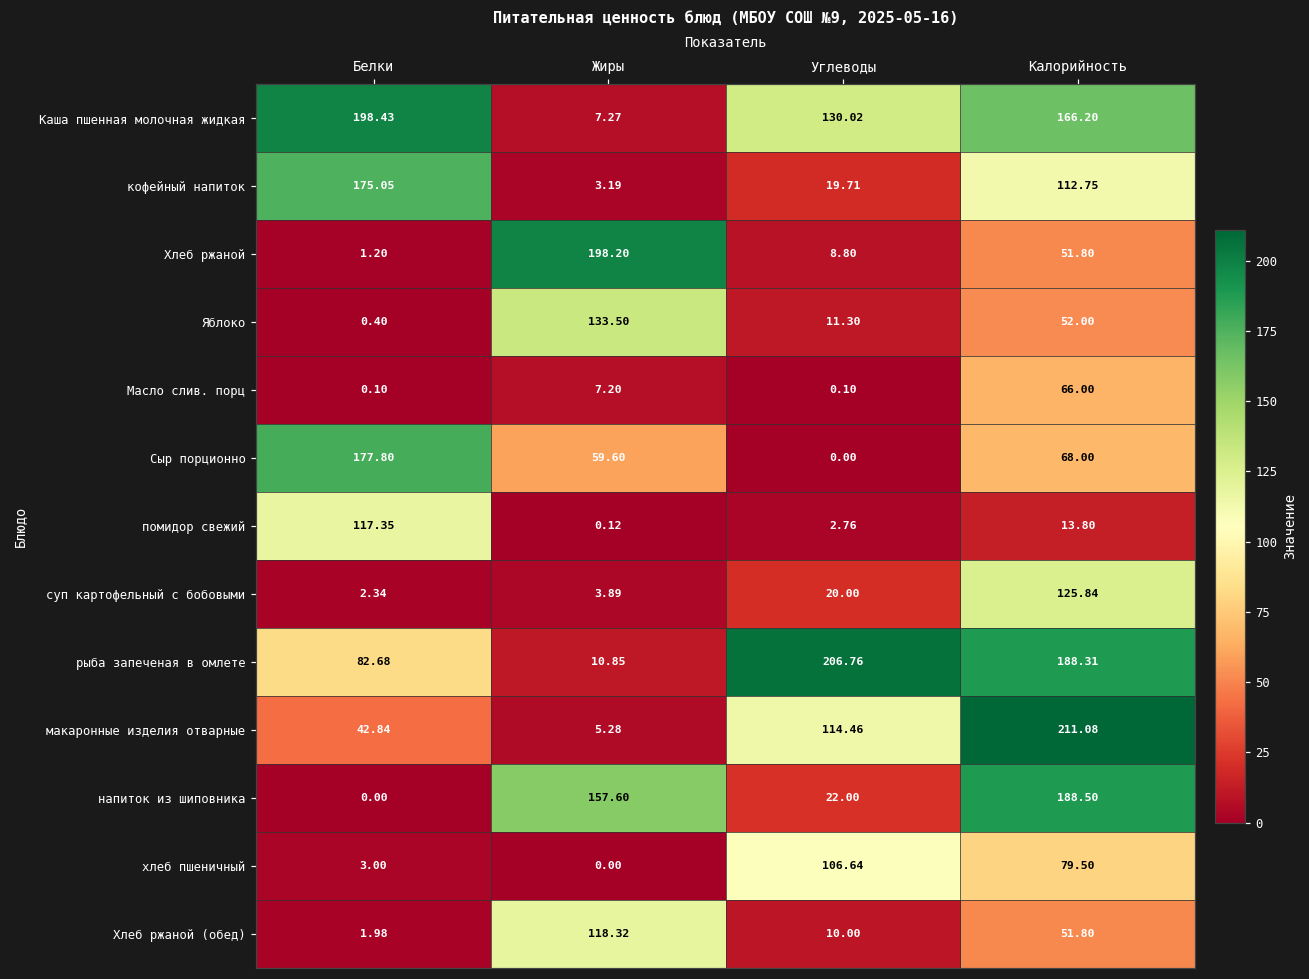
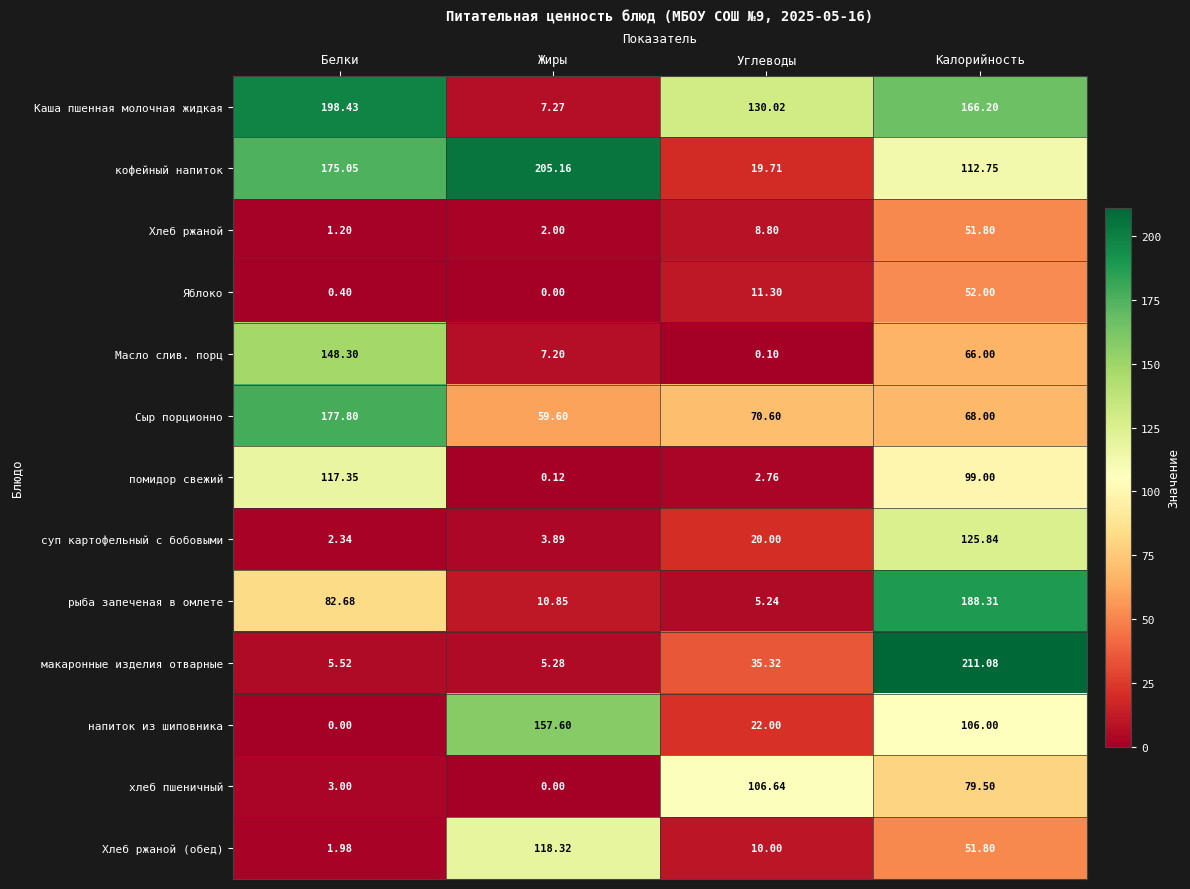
  {
    "Каша пшенная молочная жидкая": {
      "Белки": 198.43,
      "Жиры": 7.27,
      "Углеводы": 130.02,
      "Калорийность": 166.20
    },
    "кофейный напиток": {
      "Белки": 175.05,
-     "Жиры": 3.19,
+     "Жиры": 205.16,
      "Углеводы": 19.71,
      "Калорийность": 112.75
    },
    "Хлеб ржаной": {
      "Белки": 1.20,
-     "Жиры": 198.20,
+     "Жиры": 2.00,
      "Углеводы": 8.80,
      "Калорийность": 51.80
    },
    "Яблоко": {
      "Белки": 0.40,
-     "Жиры": 133.50,
+     "Жиры": 0.00,
      "Углеводы": 11.30,
      "Калорийность": 52.00
    },
    "Масло слив. порц": {
-     "Белки": 0.10,
+     "Белки": 148.30,
      "Жиры": 7.20,
      "Углеводы": 0.10,
      "Калорийность": 66.00
    },
    "Сыр порционно": {
      "Белки": 177.80,
      "Жиры": 59.60,
-     "Углеводы": 0.00,
+     "Углеводы": 70.60,
      "Калорийность": 68.00
    },
    "помидор свежий": {
      "Белки": 117.35,
      "Жиры": 0.12,
      "Углеводы": 2.76,
-     "Калорийность": 13.80
+     "Калорийность": 99.00
    },
    "суп картофельный с бобовыми": {
      "Белки": 2.34,
      "Жиры": 3.89,
      "Углеводы": 20.00,
      "Калорийность": 125.84
    },
    "рыба запеченая в омлете": {
      "Белки": 82.68,
      "Жиры": 10.85,
-     "Углеводы": 206.76,
+     "Углеводы": 5.24,
      "Калорийность": 188.31
    },
    "макаронные изделия отварные": {
-     "Белки": 42.84,
+     "Белки": 5.52,
      "Жиры": 5.28,
-     "Углеводы": 114.46,
+     "Углеводы": 35.32,
      "Калорийность": 211.08
    },
    "напиток из шиповника": {
      "Белки": 0.00,
      "Жиры": 157.60,
      "Углеводы": 22.00,
-     "Калорийность": 188.50
+     "Калорийность": 106.00
    },
    "хлеб пшеничный": {
      "Белки": 3.00,
      "Жиры": 0.00,
      "Углеводы": 106.64,
      "Калорийность": 79.50
    },
    "Хлеб ржаной (обед)": {
      "Белки": 1.98,
      "Жиры": 118.32,
      "Углеводы": 10.00,
      "Калорийность": 51.80
    }
  }
